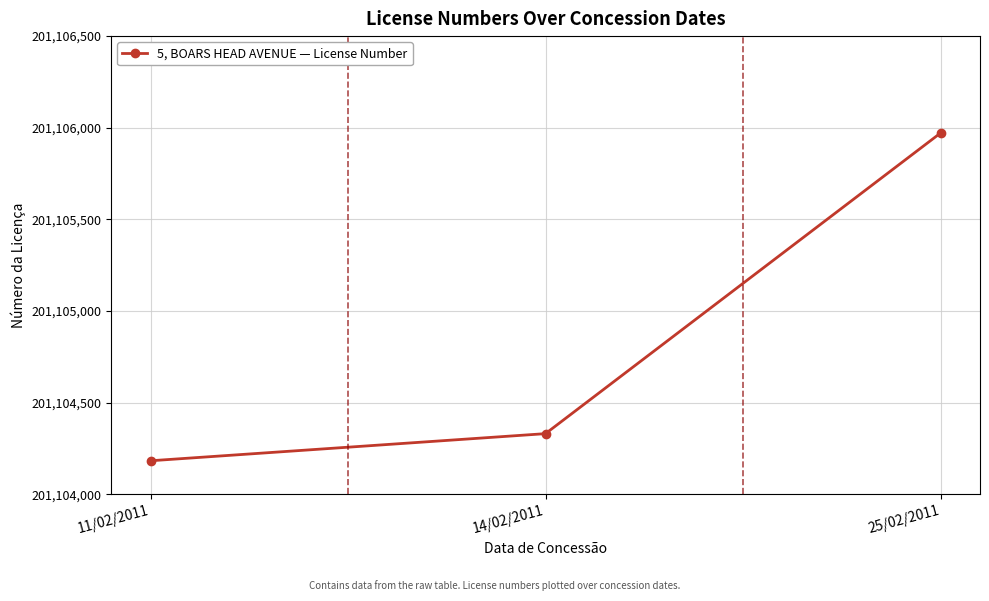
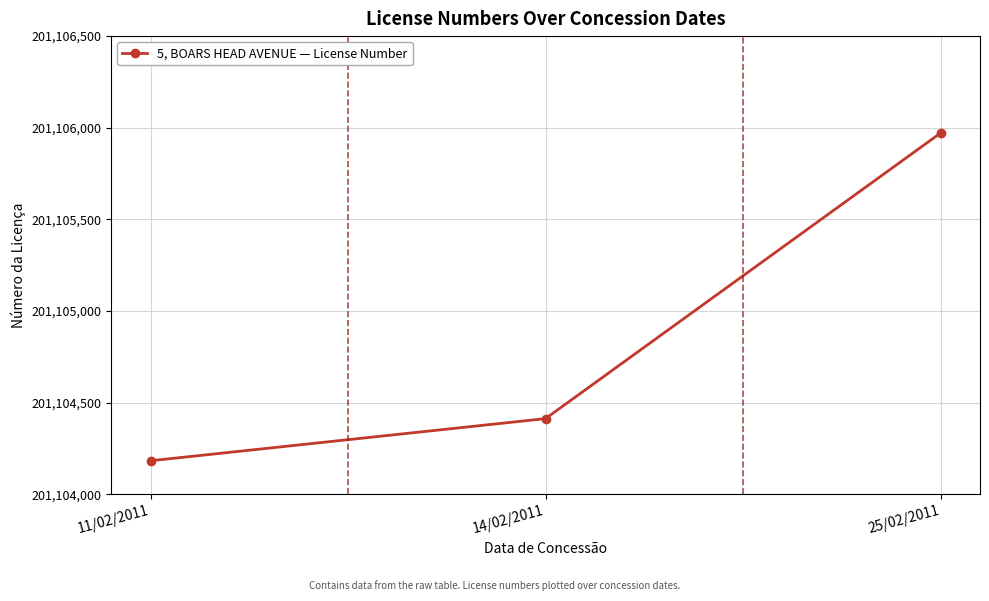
  {
    "11/02/2011": "201,104,180",
-   "14/02/2011": "201,104,330",
+   "14/02/2011": "201,104,410",
    "25/02/2011": "201,105,970"
  }
